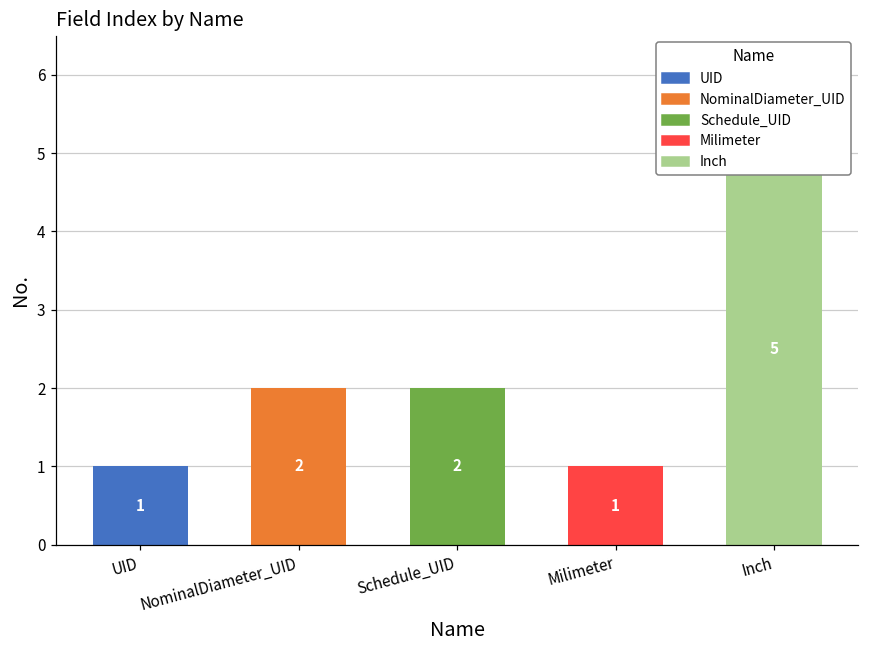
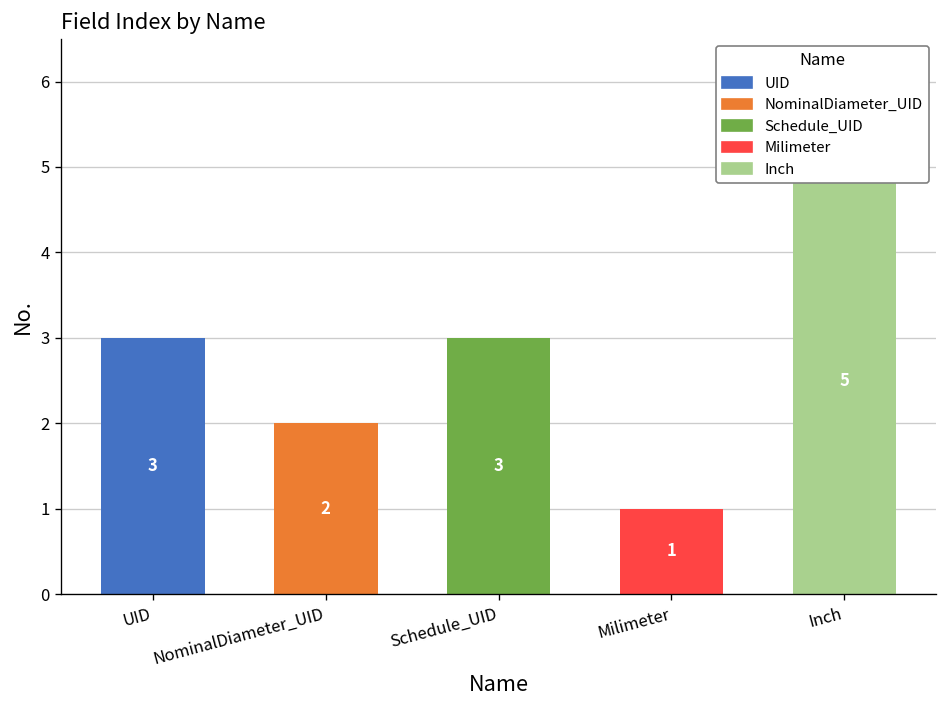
  {
-   "UID": 1,
+   "UID": 3,
    "NominalDiameter_UID": 2,
-   "Schedule_UID": 2,
+   "Schedule_UID": 3,
    "Milimeter": 1
  }
